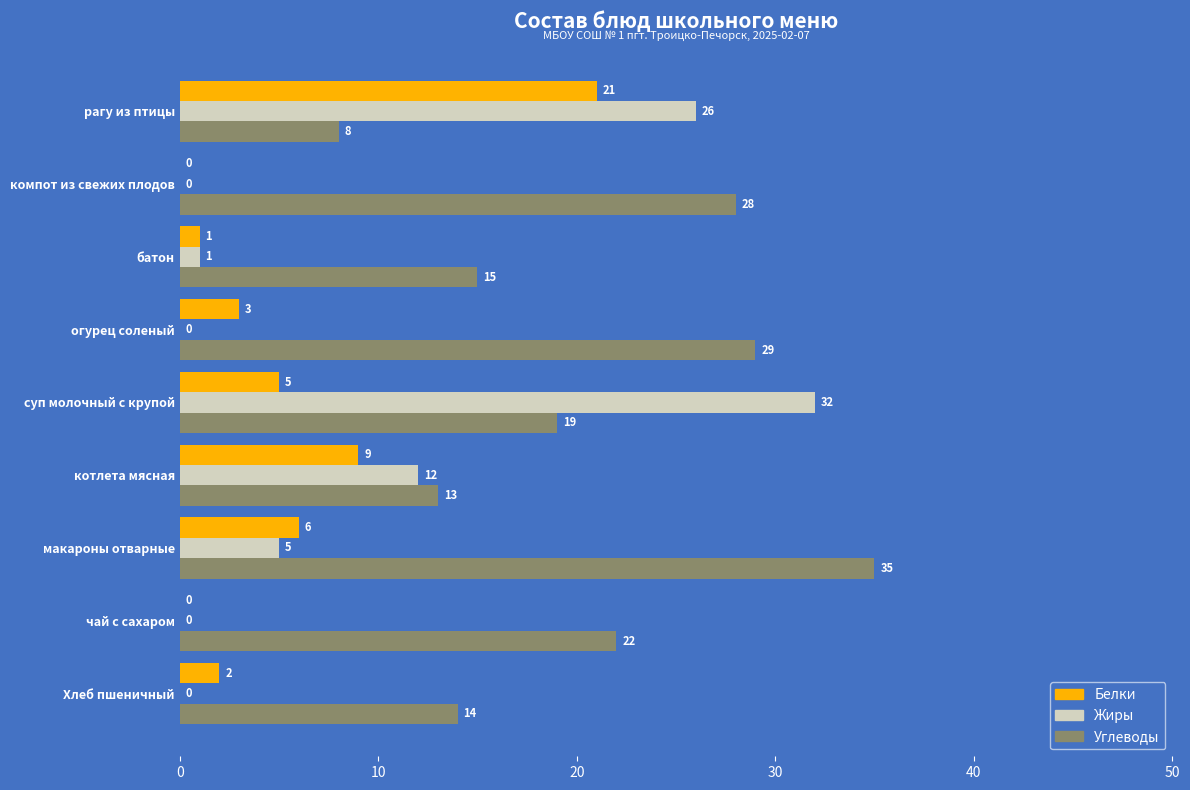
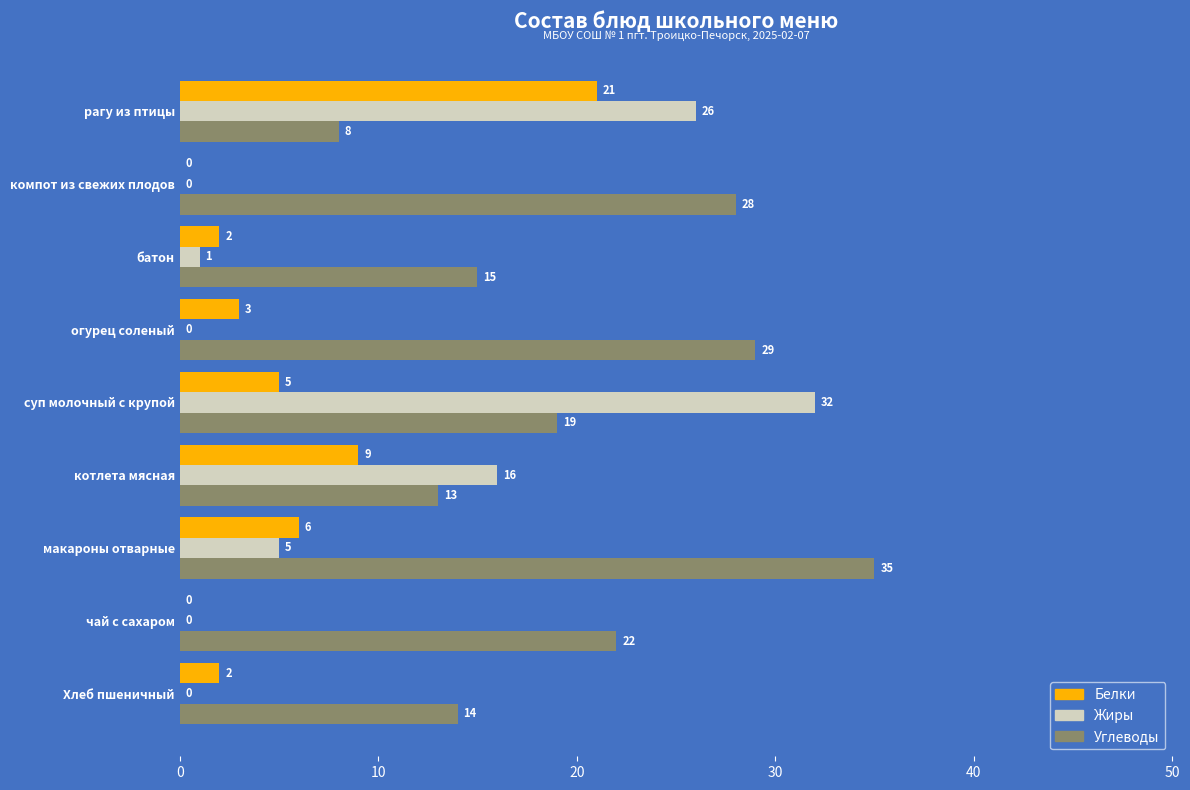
  {
    "Углеводы": {
      "рагу из птицы": 8,
      "компот из свежих плодов": 28,
      "батон": 15,
      "огурец соленый": 29,
      "суп молочный с крупой": 19,
      "котлета мясная": 13,
      "макароны отварные": 35,
      "чай с сахаром": 22,
      "Хлеб пшеничный": 14
    },
    "Жиры": {
      "рагу из птицы": 26,
      "компот из свежих плодов": 0,
      "батон": 1,
      "огурец соленый": 0,
      "суп молочный с крупой": 32,
-     "котлета мясная": 12,
+     "котлета мясная": 16,
      "макароны отварные": 5,
      "чай с сахаром": 0,
      "Хлеб пшеничный": 0
    },
    "Белки": {
      "рагу из птицы": 21,
      "компот из свежих плодов": 0,
-     "батон": 1,
+     "батон": 2,
      "огурец соленый": 3,
      "суп молочный с крупой": 5,
      "котлета мясная": 9,
      "макароны отварные": 6,
      "чай с сахаром": 0,
      "Хлеб пшеничный": 2
    }
  }
